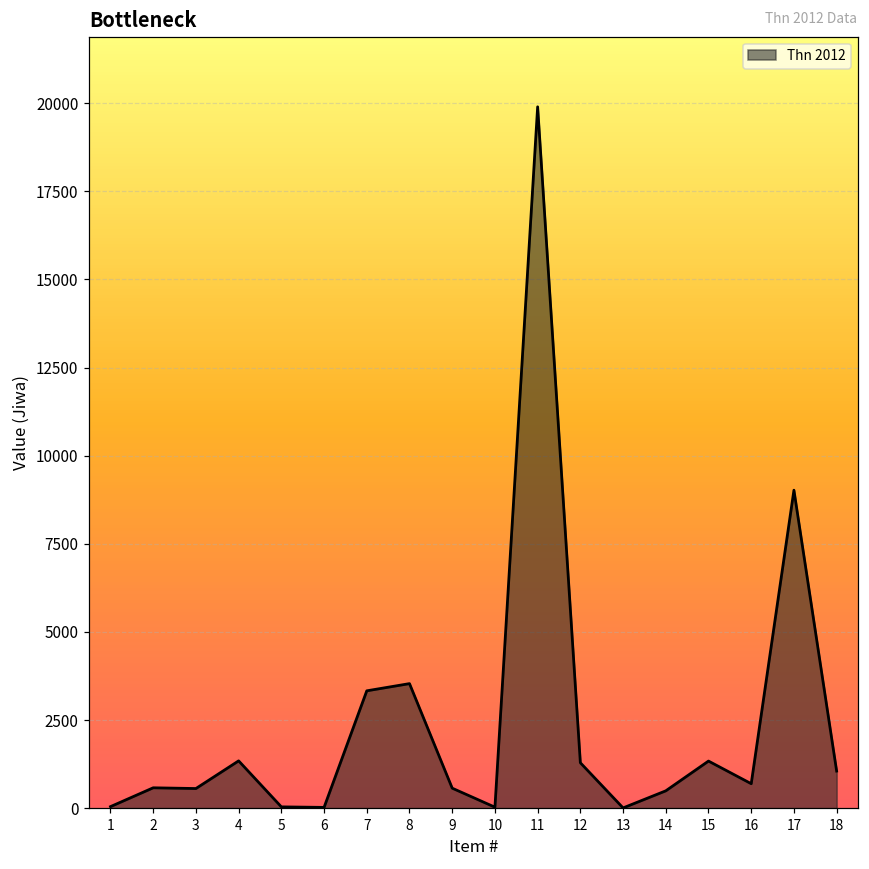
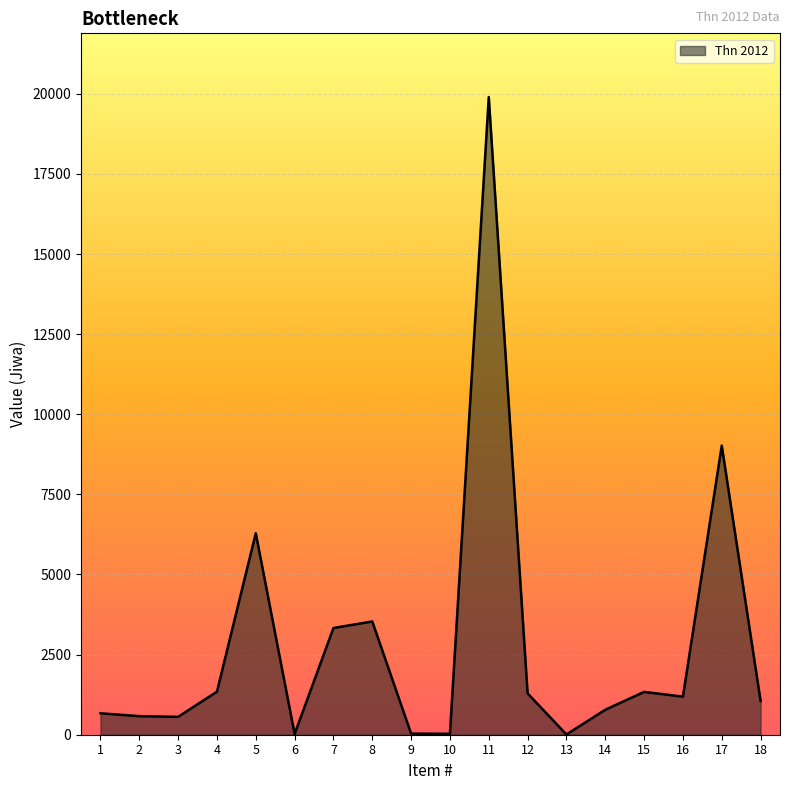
  {
-   "1": 0,
+   "1": 700,
    "2": 600,
    "3": 600,
    "4": 1300,
-   "5": 0,
+   "5": 6300,
    "6": 0,
    "7": 3300,
    "8": 3500,
-   "9": 600,
+   "9": 0,
    "10": 0,
    "11": 19900,
    "12": 1300,
    "13": 0,
-   "14": 500,
+   "14": 800,
    "15": 1300,
-   "16": 700,
+   "16": 1200,
    "17": 9000,
    "18": 1100
  }
